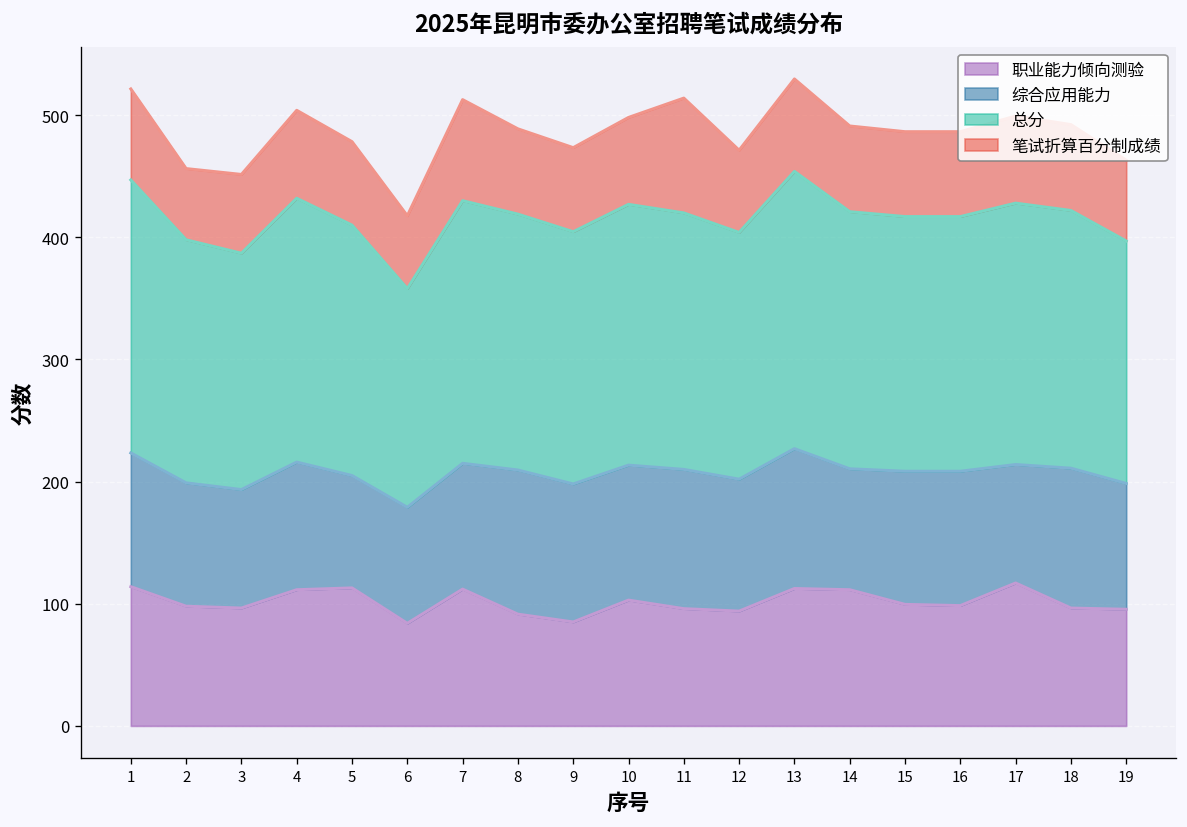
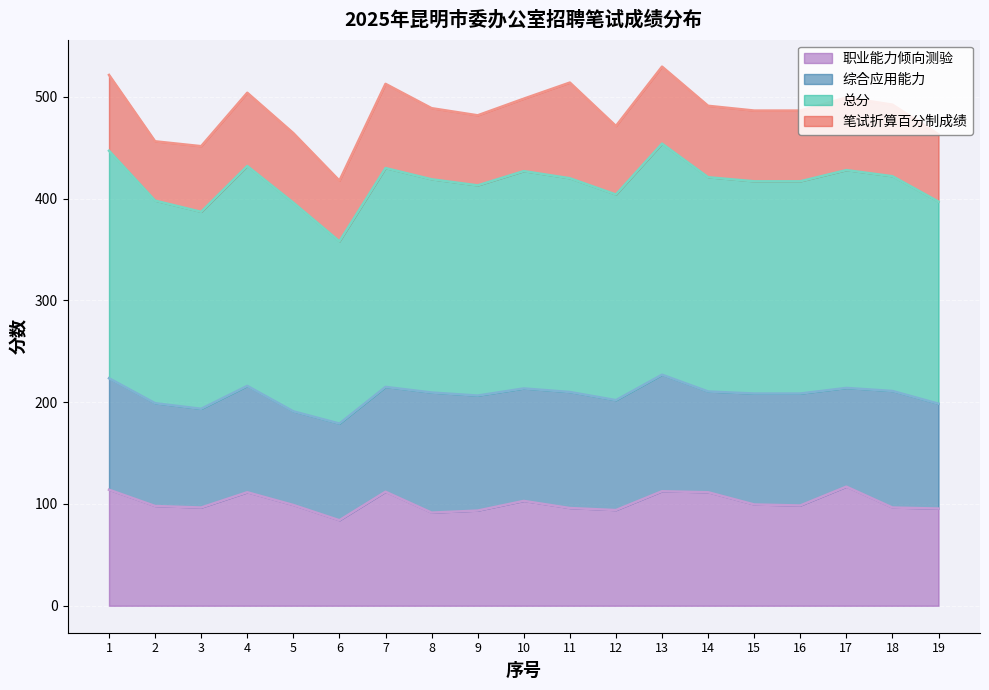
  {
    "职业能力倾向测验": {
      "1": 114,
      "2": 98,
      "3": 97,
      "4": 112,
-     "5": 113,
+     "5": 99,
      "6": 84,
      "7": 112,
      "8": 92,
-     "9": 85,
+     "9": 94,
      "10": 103,
      "11": 96,
      "12": 94,
      "13": 113,
      "14": 112,
      "15": 100,
      "16": 99,
      "17": 117,
      "18": 97,
      "19": 96
    },
    "综合应用能力": {
      "1": 110,
      "2": 101,
      "3": 97,
      "4": 105,
      "5": 92,
      "6": 95,
      "7": 103,
      "8": 118,
      "9": 113,
      "10": 111,
      "11": 114,
      "12": 108,
      "13": 115,
      "14": 99,
      "15": 109,
      "16": 110,
      "17": 97,
      "18": 115,
      "19": 103
    },
    "总分": {
      "1": 224,
      "2": 199,
      "3": 194,
      "4": 216,
      "5": 205,
      "6": 179,
      "7": 215,
      "8": 210,
      "9": 207,
      "10": 214,
      "11": 210,
      "12": 202,
      "13": 227,
      "14": 211,
      "15": 209,
      "16": 209,
      "17": 214,
      "18": 211,
      "19": 199
    },
    "笔试折算百分制成绩": {
      "1": 75,
      "2": 58,
      "3": 65,
      "4": 72,
      "5": 68,
      "6": 60,
      "7": 83,
      "8": 70,
      "9": 69,
      "10": 71,
      "11": 94,
      "12": 67,
      "13": 76,
      "14": 70,
      "15": 70
    }
  }
